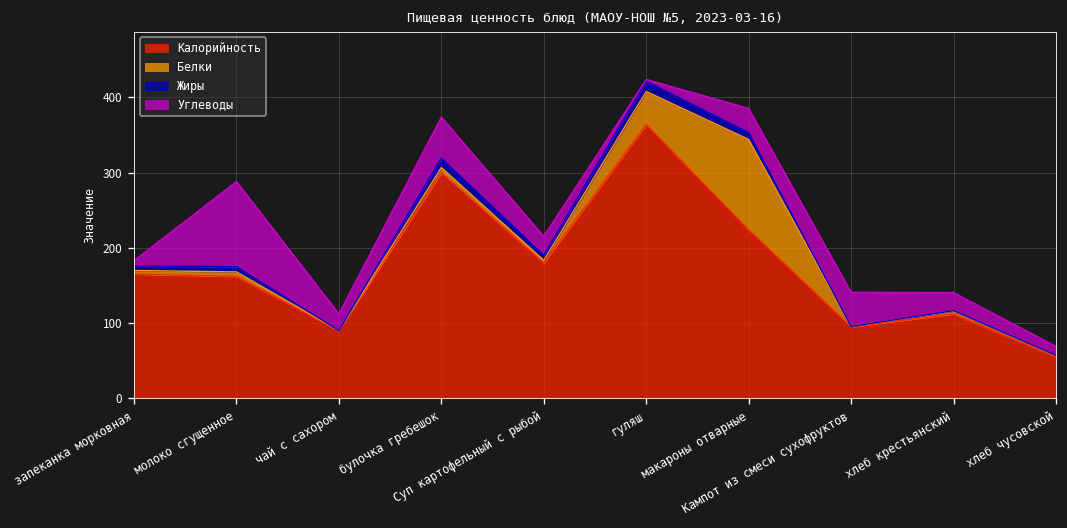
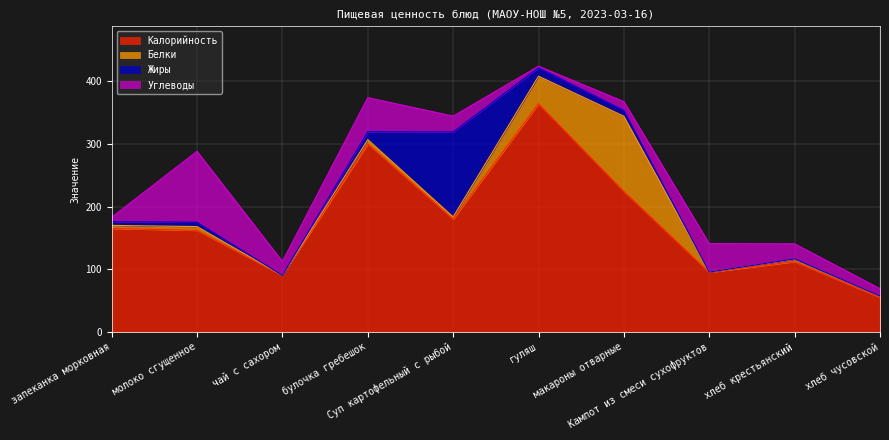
  {
    "Калорийность": {
      "запеканка морковная": 170,
      "молоко сгущенное": 160,
      "булочка гребешок": 300,
      "гуляш": 360,
      "макароны отварные": 220
    },
    "Белки": {
      "запеканка морковная": 0,
      "молоко сгущенное": 10,
      "булочка гребешок": 10,
      "гуляш": 40,
      "макароны отварные": 120
    },
    "Жиры": {
      "запеканка морковная": 10,
      "молоко сгущенное": 10,
      "булочка гребешок": 10,
-     "Суп картофельный с рыбой": 10,
+     "Суп картофельный с рыбой": 140,
      "макароны отварные": 10
    },
    "Углеводы": {
      "запеканка морковная": 10,
      "молоко сгущенное": 110,
      "чай с сахором": 20,
      "булочка гребешок": 50,
      "Суп картофельный с рыбой": 30,
-     "макароны отварные": 30,
+     "макароны отварные": 10,
      "Кампот из смеси сухофруктов": 50,
      "хлеб крестьянский": 20,
      "хлеб чусовской": 10
    }
  }
